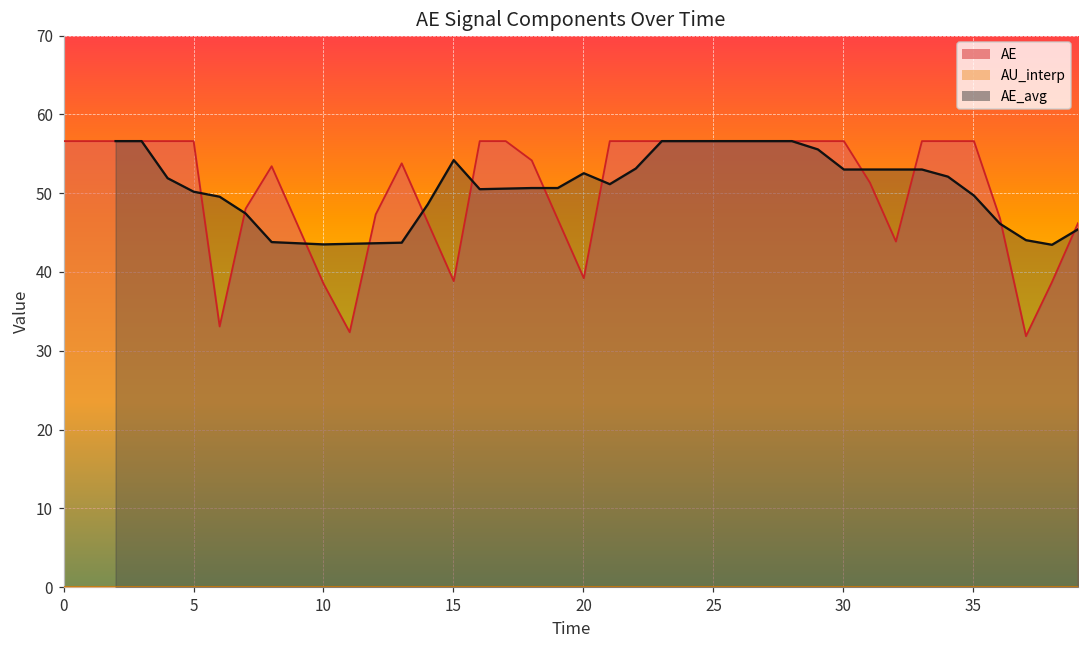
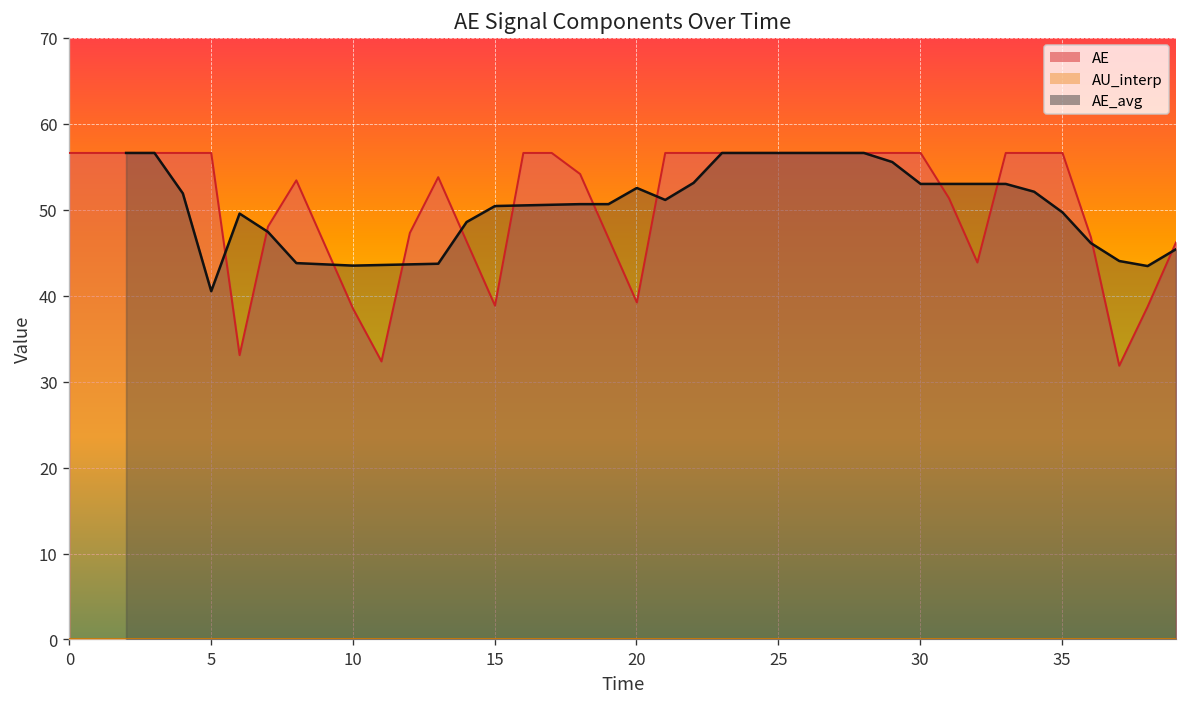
  {
    "AE_avg": {
-     "5": 50,
+     "5": 41,
      "10": 43,
-     "15": 54,
+     "15": 50,
      "20": 53
    }
  }
